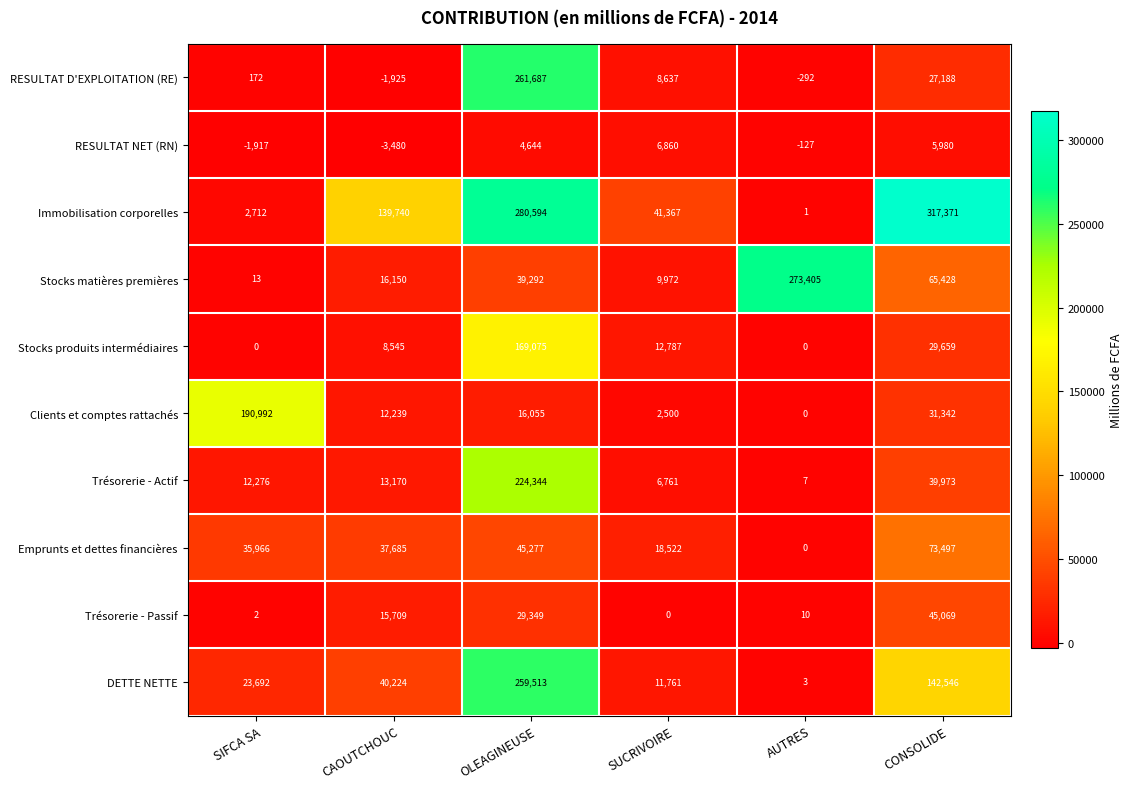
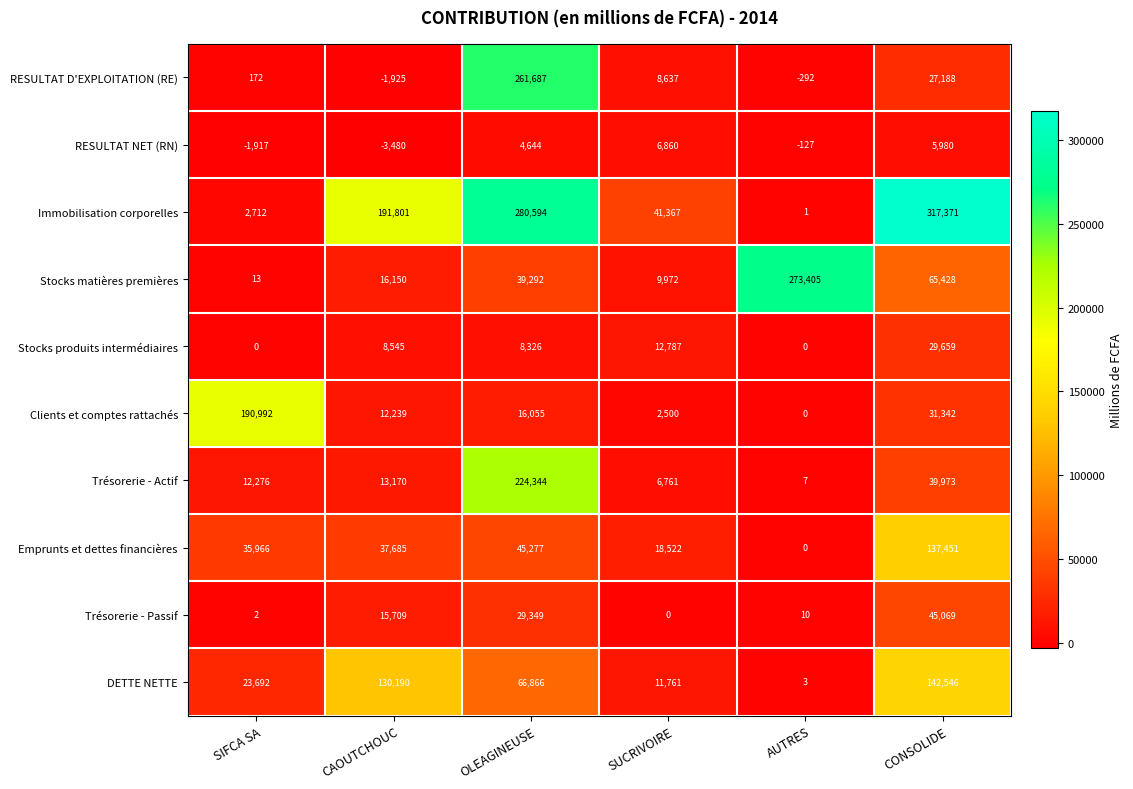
  {
    "RESULTAT D'EXPLOITATION (RE)": {
      "SIFCA SA": "172",
      "CAOUTCHOUC": "-1,925",
      "OLEAGINEUSE": "261,687",
      "SUCRIVOIRE": "8,637",
      "AUTRES": "-292",
      "CONSOLIDE": "27,188"
    },
    "RESULTAT NET (RN)": {
      "SIFCA SA": "-1,917",
      "CAOUTCHOUC": "-3,480",
      "OLEAGINEUSE": "4,644",
      "SUCRIVOIRE": "6,860",
      "AUTRES": "-127",
      "CONSOLIDE": "5,980"
    },
    "Immobilisation corporelles": {
      "SIFCA SA": "2,712",
-     "CAOUTCHOUC": "139,740",
+     "CAOUTCHOUC": "191,801",
      "OLEAGINEUSE": "280,594",
      "SUCRIVOIRE": "41,367",
      "AUTRES": "1",
      "CONSOLIDE": "317,371"
    },
    "Stocks matières premières": {
      "SIFCA SA": "13",
      "CAOUTCHOUC": "16,150",
      "OLEAGINEUSE": "39,292",
      "SUCRIVOIRE": "9,972",
      "AUTRES": "273,405",
      "CONSOLIDE": "65,428"
    },
    "Stocks produits intermédiaires": {
      "SIFCA SA": "0",
      "CAOUTCHOUC": "8,545",
-     "OLEAGINEUSE": "169,075",
+     "OLEAGINEUSE": "8,326",
      "SUCRIVOIRE": "12,787",
      "AUTRES": "0",
      "CONSOLIDE": "29,659"
    },
    "Clients et comptes rattachés": {
      "SIFCA SA": "190,992",
      "CAOUTCHOUC": "12,239",
      "OLEAGINEUSE": "16,055",
      "SUCRIVOIRE": "2,500",
      "AUTRES": "0",
      "CONSOLIDE": "31,342"
    },
    "Trésorerie - Actif": {
      "SIFCA SA": "12,276",
      "CAOUTCHOUC": "13,170",
      "OLEAGINEUSE": "224,344",
      "SUCRIVOIRE": "6,761",
      "AUTRES": "7",
      "CONSOLIDE": "39,973"
    },
    "Emprunts et dettes financières": {
      "SIFCA SA": "35,966",
      "CAOUTCHOUC": "37,685",
      "OLEAGINEUSE": "45,277",
      "SUCRIVOIRE": "18,522",
      "AUTRES": "0",
-     "CONSOLIDE": "73,497"
+     "CONSOLIDE": "137,451"
    },
    "Trésorerie - Passif": {
      "SIFCA SA": "2",
      "CAOUTCHOUC": "15,709",
      "OLEAGINEUSE": "29,349",
      "SUCRIVOIRE": "0",
      "AUTRES": "10",
      "CONSOLIDE": "45,069"
    },
    "DETTE NETTE": {
      "SIFCA SA": "23,692",
-     "CAOUTCHOUC": "40,224",
-     "OLEAGINEUSE": "259,513",
+     "CAOUTCHOUC": "130,190",
+     "OLEAGINEUSE": "66,866",
      "SUCRIVOIRE": "11,761",
      "AUTRES": "3",
      "CONSOLIDE": "142,546"
    }
  }
